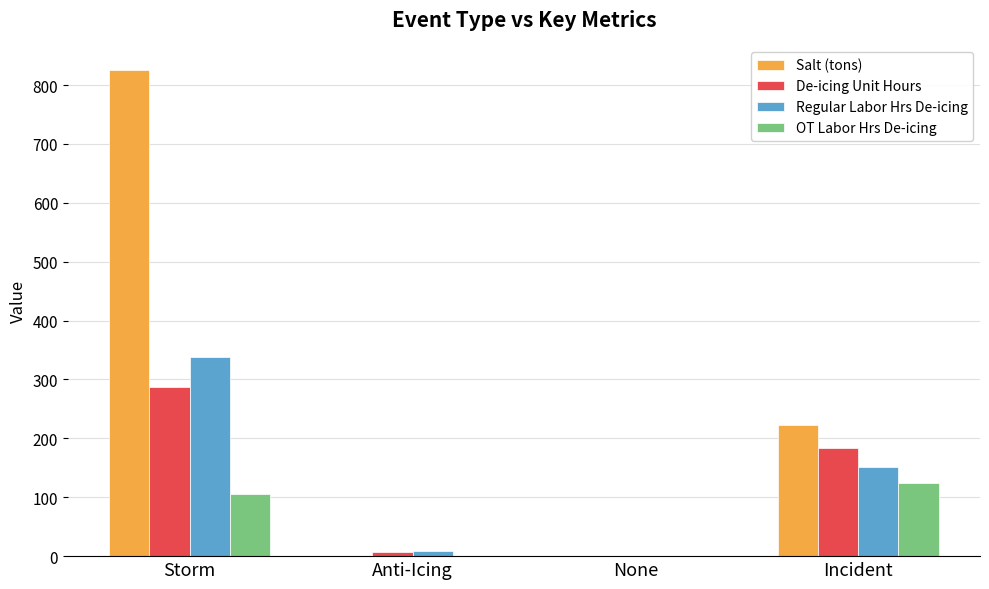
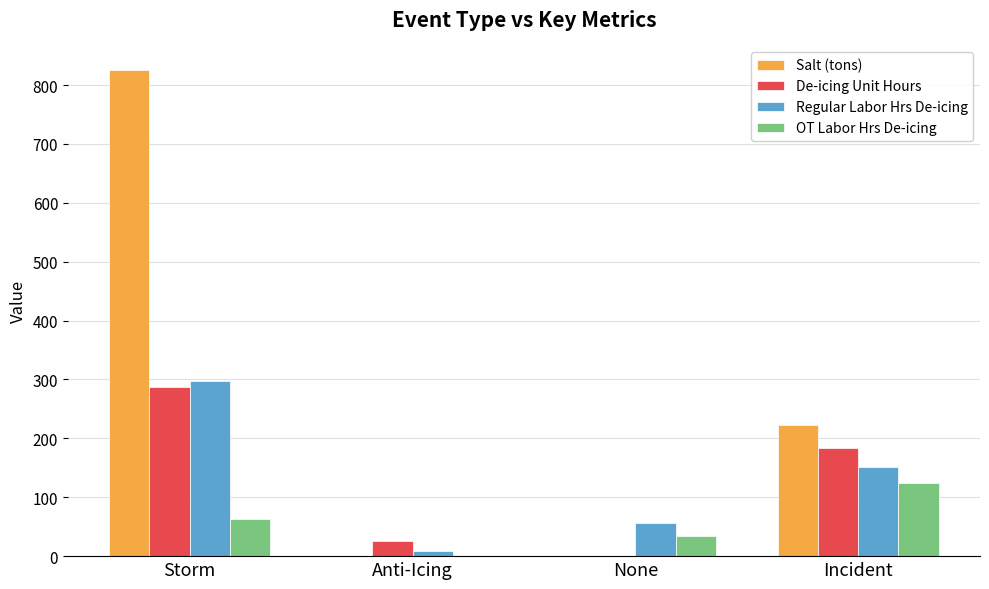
  {
    "Salt (tons)": {
      "Storm": 830,
      "Anti-Icing": 0,
      "None": 0,
      "Incident": 220
    },
    "De-icing Unit Hours": {
      "Storm": 290,
-     "Anti-Icing": 10,
+     "Anti-Icing": 30,
      "None": 0,
      "Incident": 180
    },
    "Regular Labor Hrs De-icing": {
-     "Storm": 340,
+     "Storm": 300,
      "Anti-Icing": 10,
-     "None": 0,
+     "None": 60,
      "Incident": 150
    },
    "OT Labor Hrs De-icing": {
-     "Storm": 110,
+     "Storm": 60,
      "Anti-Icing": 0,
-     "None": 0,
+     "None": 40,
      "Incident": 120
    }
  }
